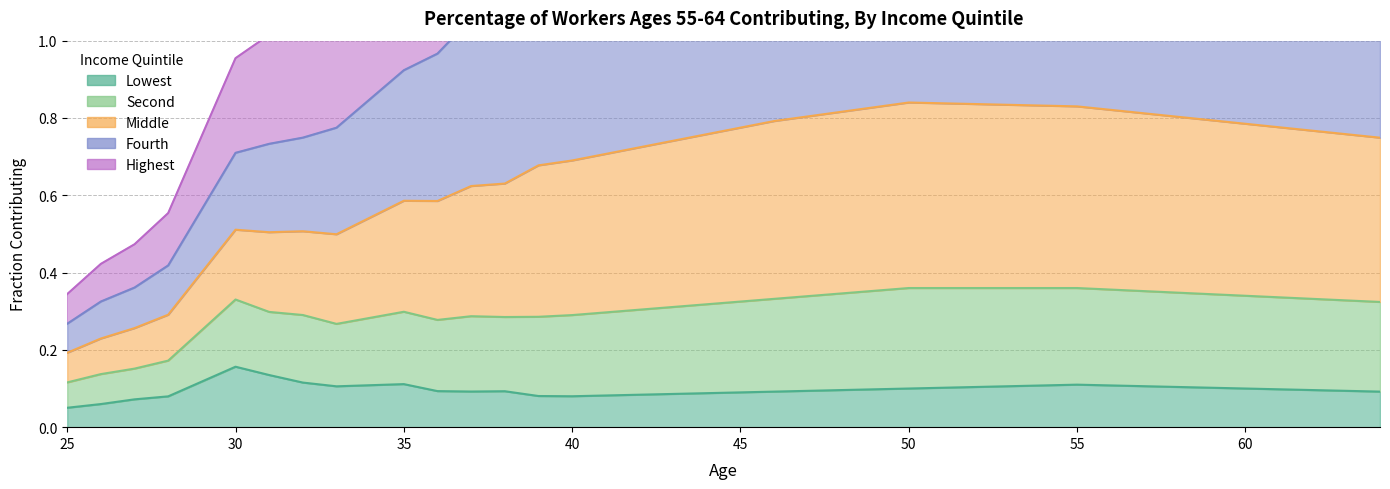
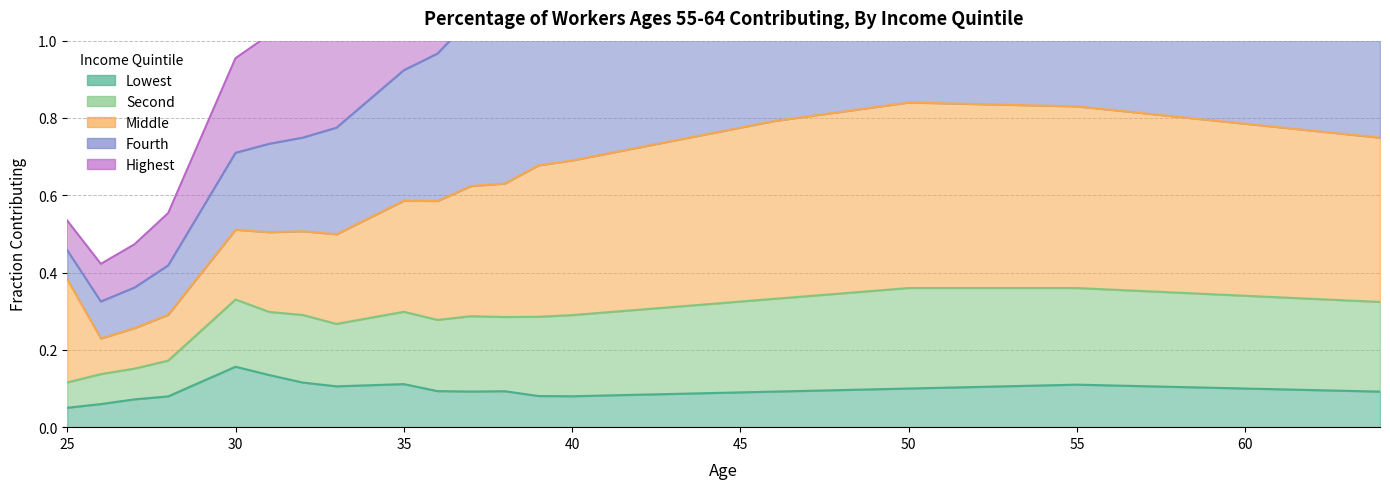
  {
    "Middle": {
-     "25": 0.08,
+     "25": 0.27,
      "30": 0.18,
      "35": 0.29,
      "40": 0.40,
      "45": 0.45,
      "50": 0.48,
      "55": 0.47,
      "60": 0.44
    }
  }
